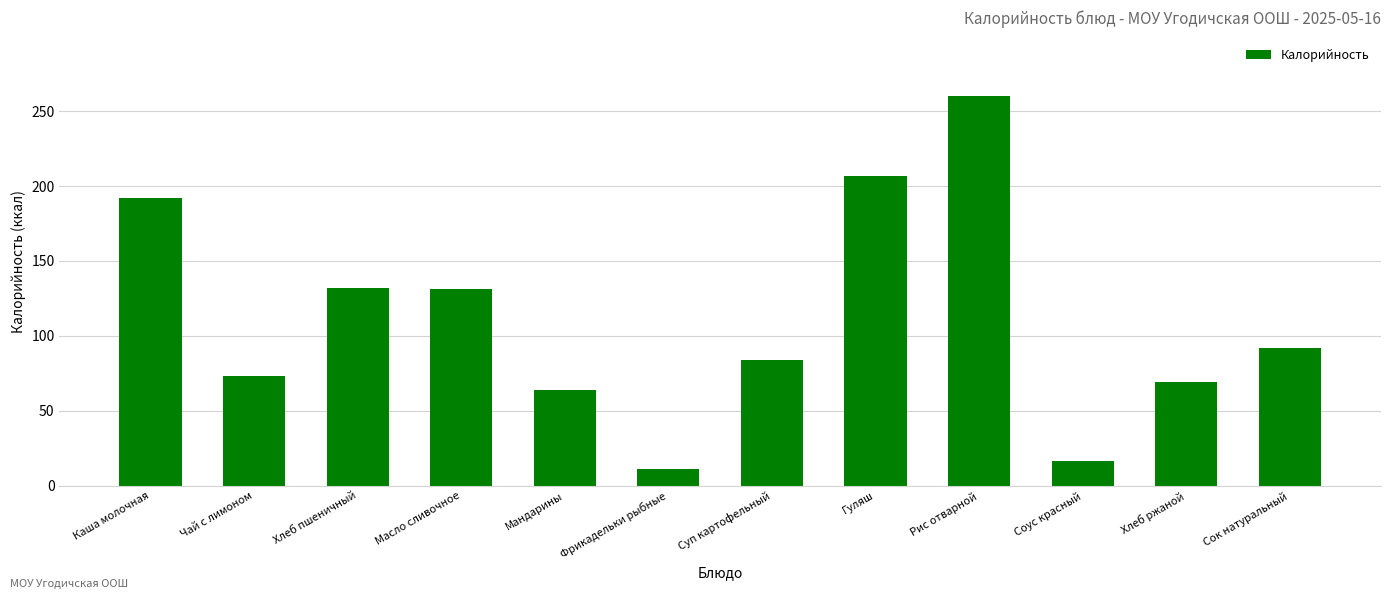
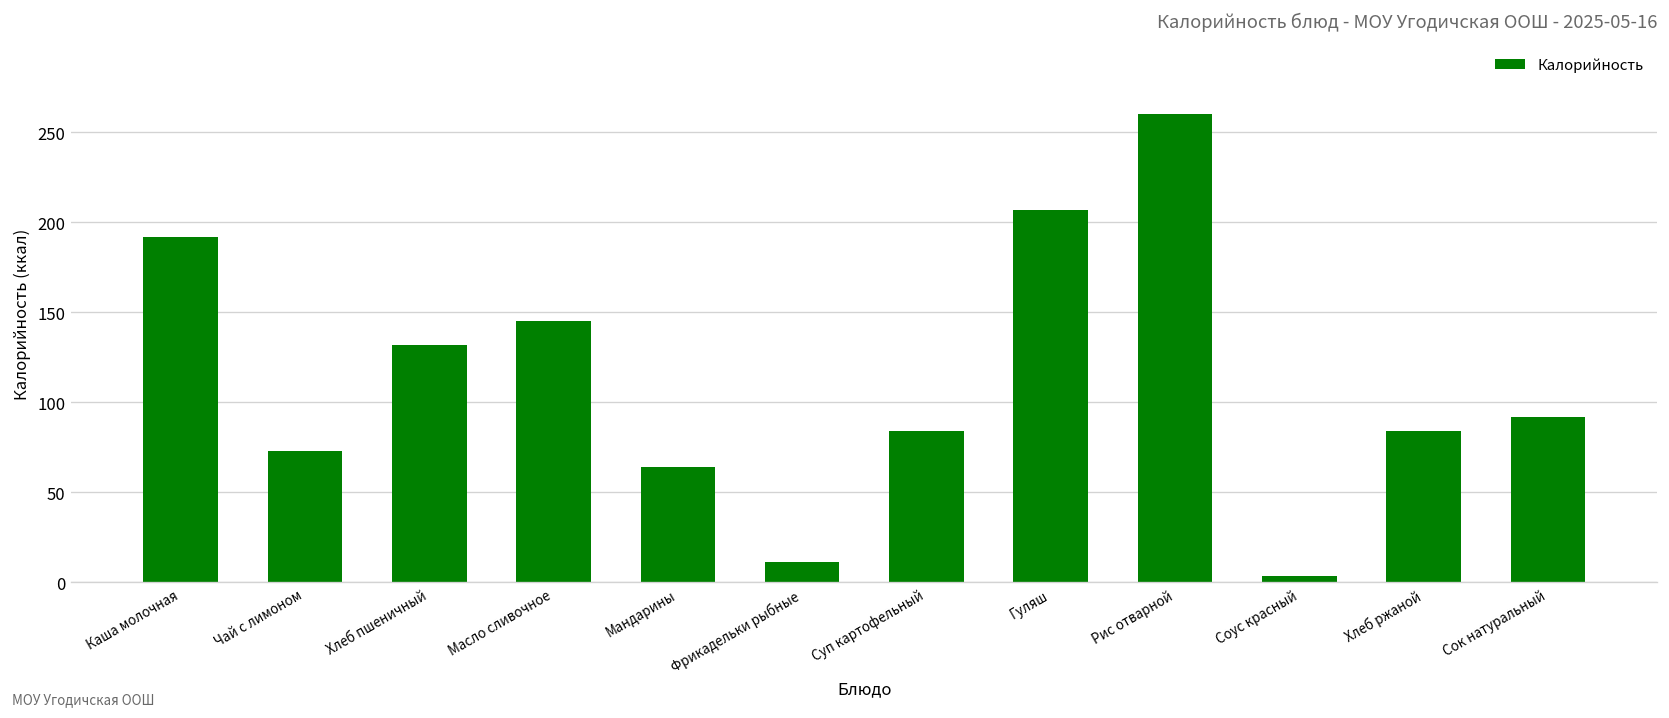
  {
    "Каша молочная": 192,
    "Чай с лимоном": 73,
    "Хлеб пшеничный": 132,
-   "Масло сливочное": 131,
+   "Масло сливочное": 145,
    "Мандарины": 64,
    "Фрикадельки рыбные": 11,
    "Суп картофельный": 84,
    "Гуляш": 207,
    "Рис отварной": 260,
-   "Соус красный": 16,
-   "Хлеб ржаной": 69,
+   "Соус красный": 3,
+   "Хлеб ржаной": 84,
    "Сок натуральный": 92
  }
